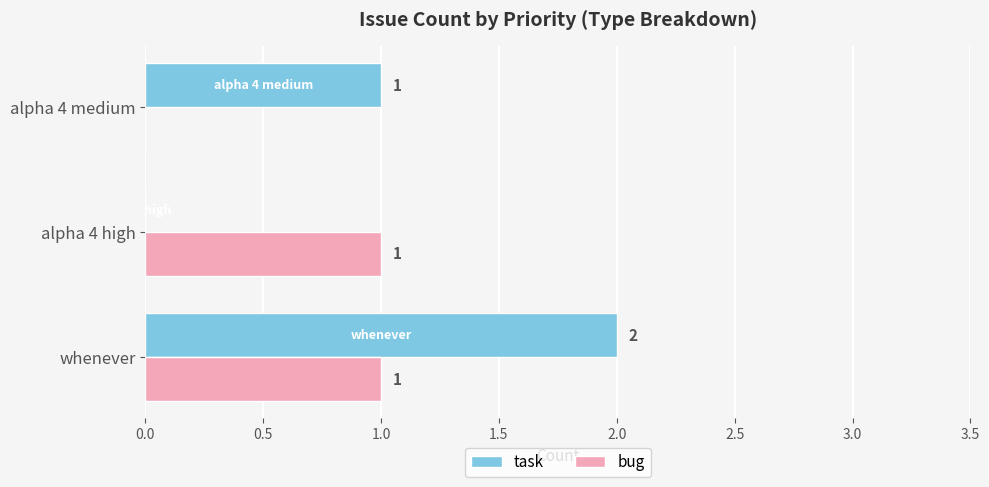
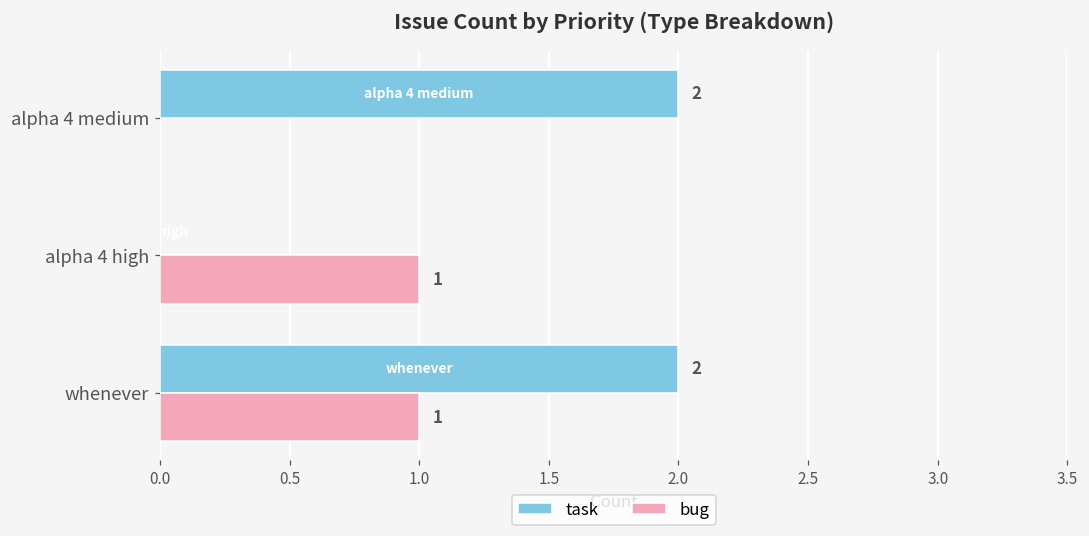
  {
    "task": {
-     "alpha 4 medium": 1,
+     "alpha 4 medium": 2,
      "whenever": 2
    },
    "bug": {
      "alpha 4 high": 1,
      "whenever": 1
    }
  }
